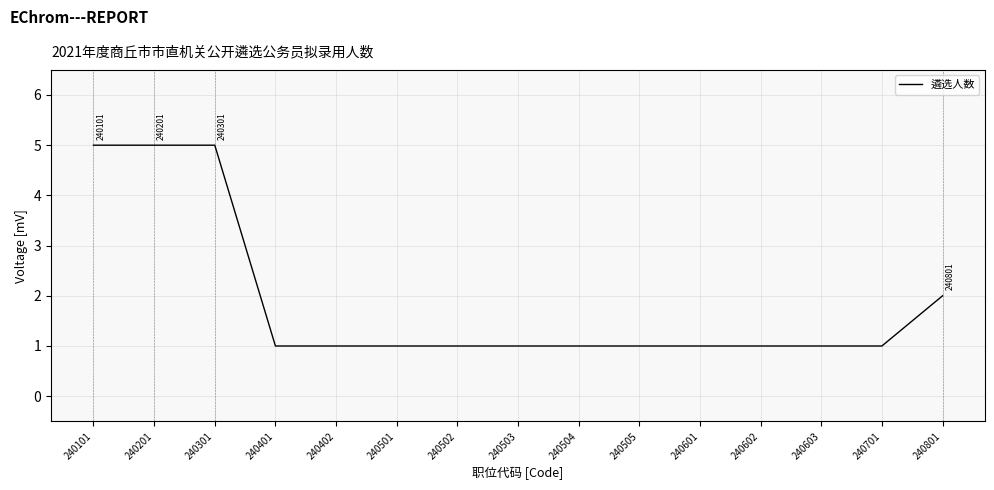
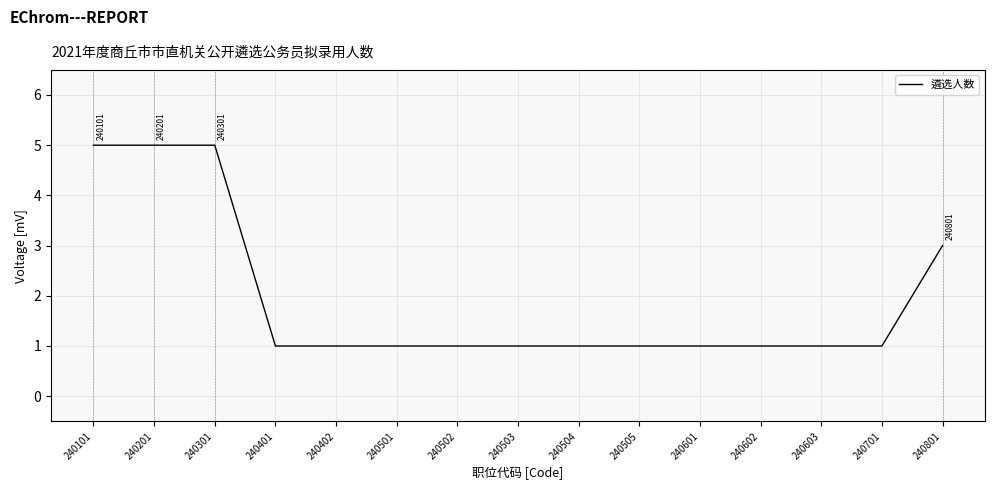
  {
    "240401": 1,
    "240402": 1,
    "240501": 1,
    "240502": 1,
    "240503": 1,
    "240504": 1,
    "240505": 1,
    "240601": 1,
    "240602": 1,
    "240603": 1,
    "240701": 1,
-   "240801": 2
+   "240801": 3
  }
